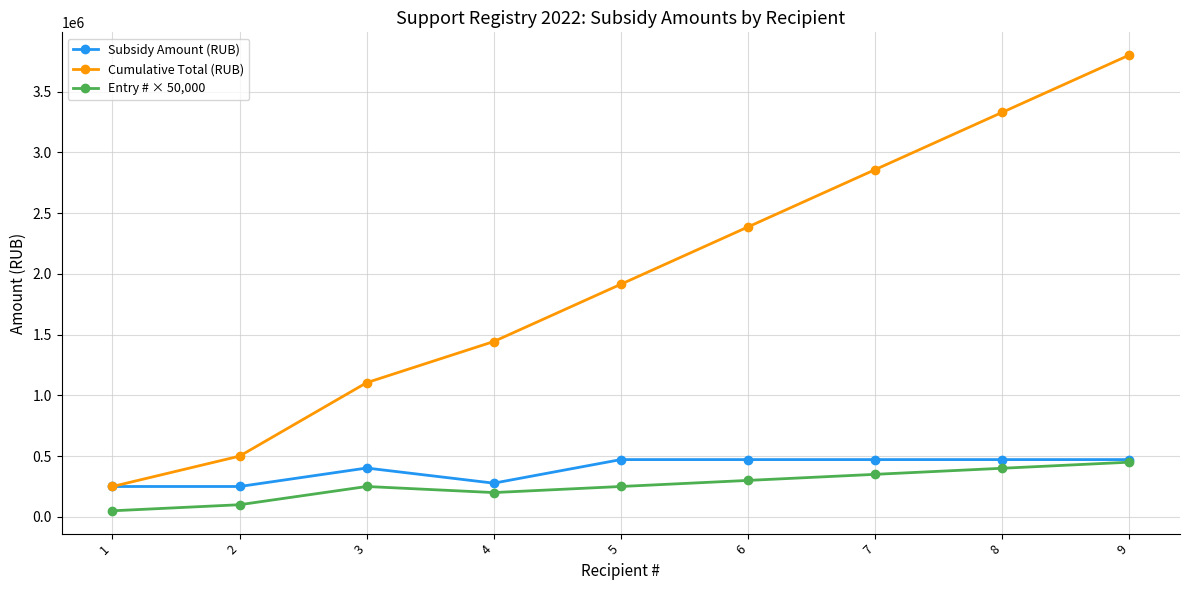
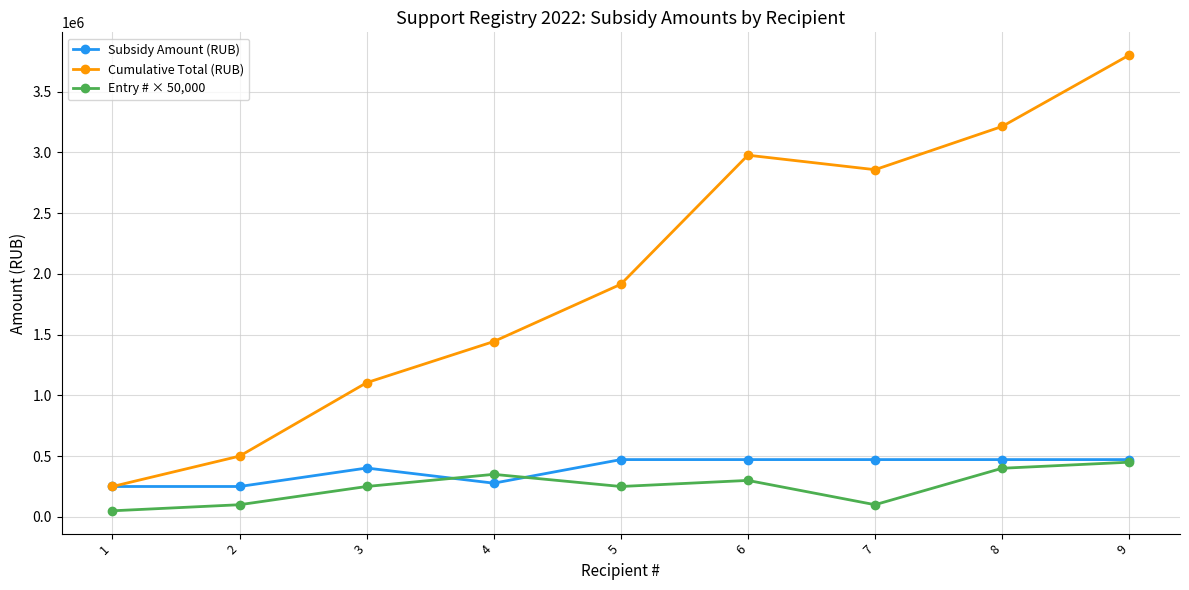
  {
    "Subsidy Amount (RUB)": {
      "2": 250000,
      "3": 400000,
      "4": 280000,
      "5": 470000,
      "6": 470000,
      "7": 470000,
      "8": 470000,
      "9": 470000
    },
    "Cumulative Total (RUB)": {
      "2": 500000,
      "3": 1100000,
      "4": 1440000,
      "5": 1910000,
-     "6": 2390000,
+     "6": 2980000,
      "7": 2860000,
-     "8": 3330000,
+     "8": 3210000,
      "9": 3800000
    },
    "Entry # × 50,000": {
      "1": 50000,
      "2": 100000,
      "3": 250000,
-     "4": 200000,
+     "4": 350000,
      "5": 250000,
      "6": 300000,
-     "7": 350000,
+     "7": 100000,
      "8": 400000,
      "9": 450000
    }
  }
